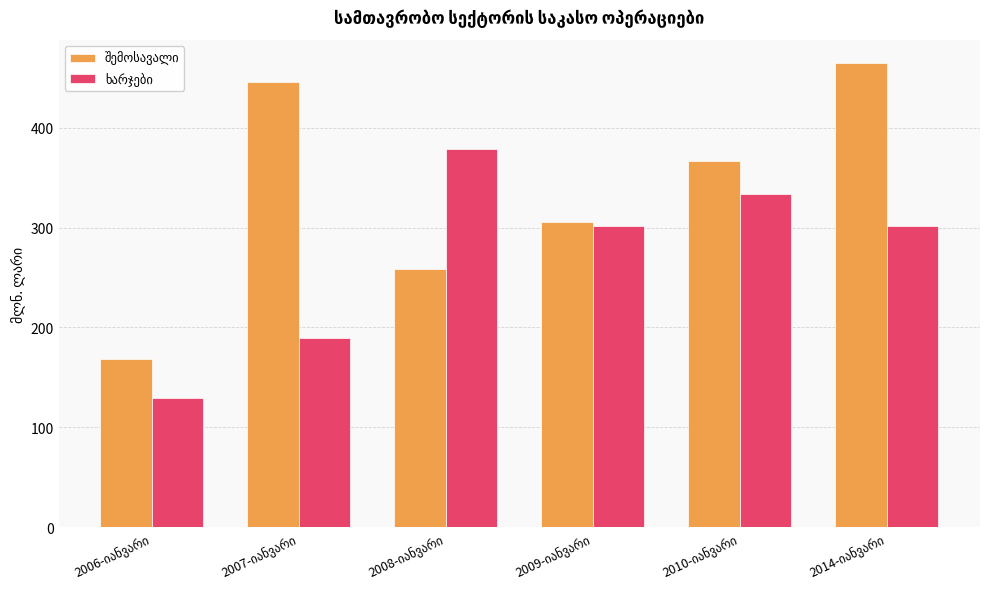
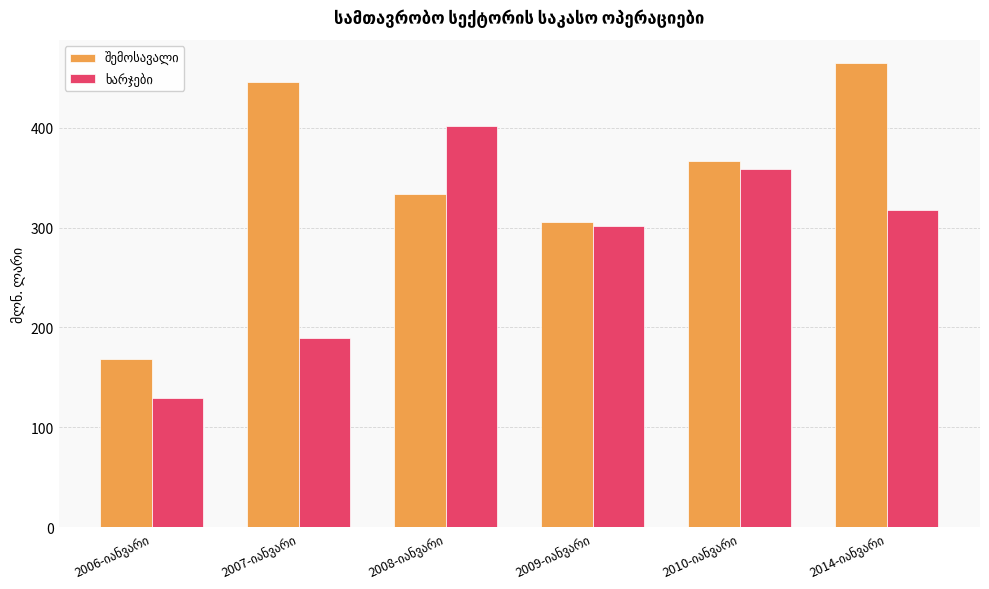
  {
    "შემოსავალი": {
      "2006-იანვარი": 170,
      "2007-იანვარი": 450,
-     "2008-იანვარი": 260,
+     "2008-იანვარი": 330,
      "2009-იანვარი": 310,
      "2010-იანვარი": 370,
      "2014-იანვარი": 460
    },
    "ხარჯები": {
      "2006-იანვარი": 130,
      "2007-იანვარი": 190,
-     "2008-იანვარი": 380,
+     "2008-იანვარი": 400,
      "2009-იანვარი": 300,
-     "2010-იანვარი": 330,
-     "2014-იანვარი": 300
+     "2010-იანვარი": 360,
+     "2014-იანვარი": 320
    }
  }
